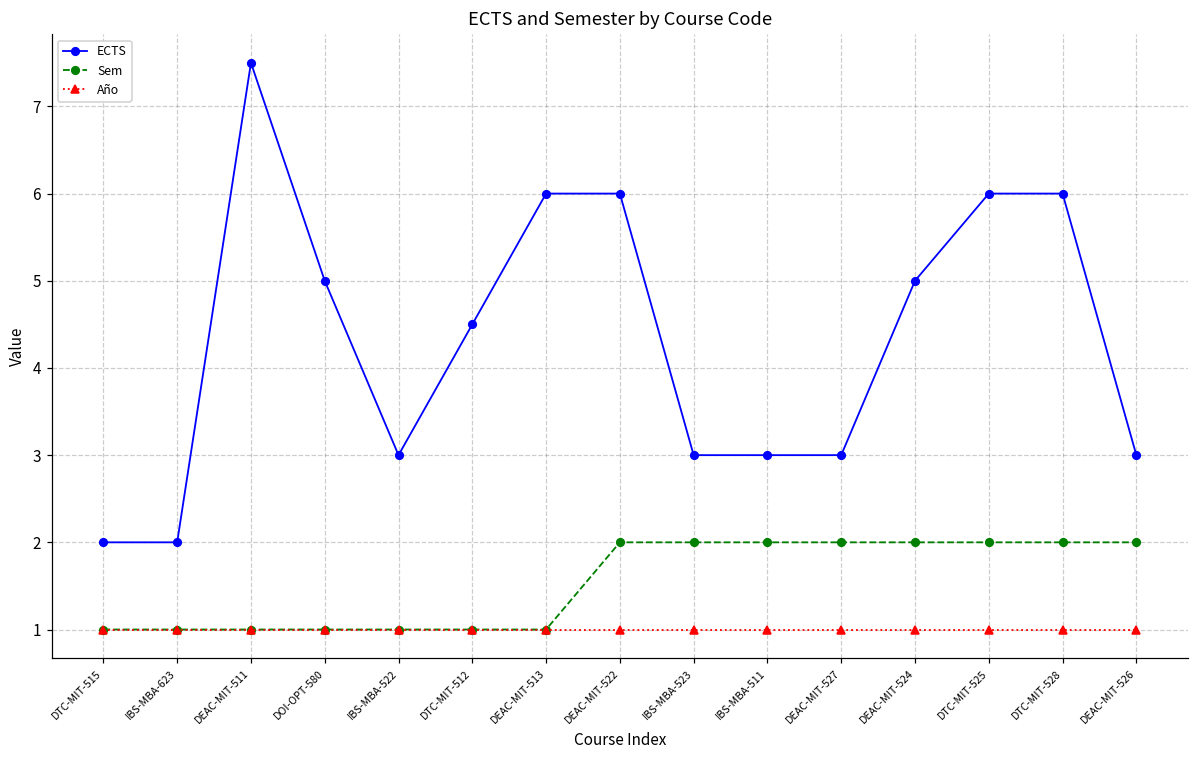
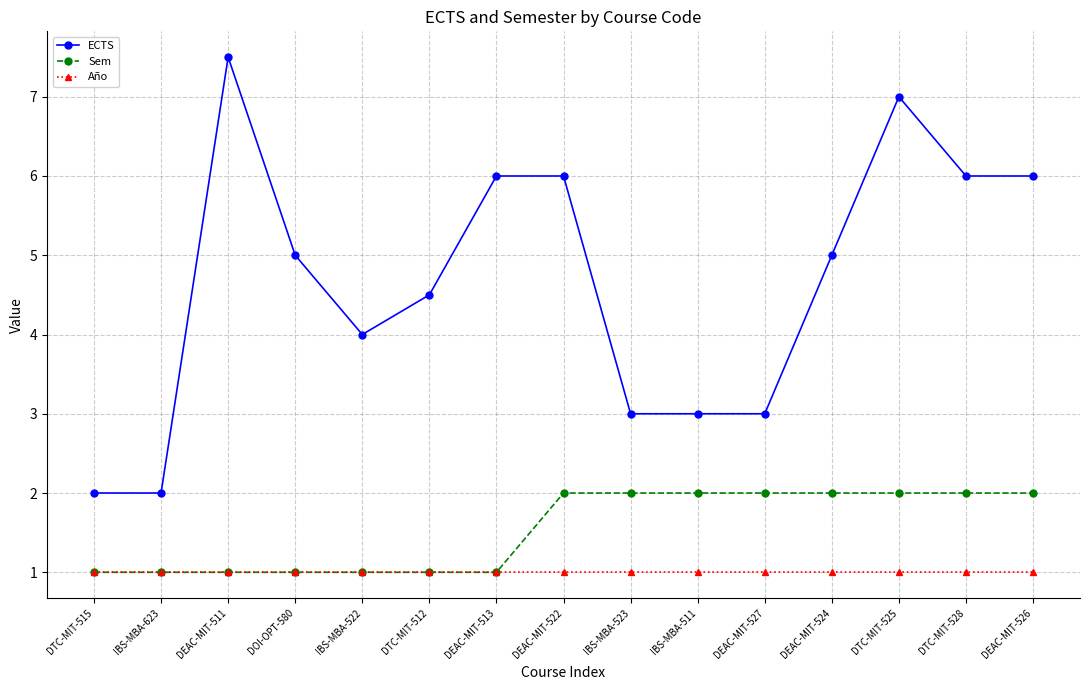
  {
    "ECTS": {
      "DTC-MIT-515": 2,
      "IBS-MBA-623": 2,
      "DEAC-MIT-511": 7.5,
      "DOI-OPT-580": 5,
-     "IBS-MBA-522": 3,
+     "IBS-MBA-522": 4,
      "DTC-MIT-512": 4.5,
      "DEAC-MIT-513": 6,
      "DEAC-MIT-522": 6,
      "IBS-MBA-523": 3,
      "IBS-MBA-511": 3,
      "DEAC-MIT-527": 3,
      "DEAC-MIT-524": 5,
-     "DTC-MIT-525": 6,
+     "DTC-MIT-525": 7,
      "DTC-MIT-528": 6,
-     "DEAC-MIT-526": 3
+     "DEAC-MIT-526": 6
    },
    "Sem": {
      "DEAC-MIT-522": 2,
      "IBS-MBA-523": 2,
      "IBS-MBA-511": 2,
      "DEAC-MIT-527": 2,
      "DEAC-MIT-524": 2,
      "DTC-MIT-525": 2,
      "DTC-MIT-528": 2,
      "DEAC-MIT-526": 2
    },
    "Año": {
      "DEAC-MIT-522": 1,
      "IBS-MBA-523": 1,
      "IBS-MBA-511": 1,
      "DEAC-MIT-527": 1,
      "DEAC-MIT-524": 1,
      "DTC-MIT-525": 1,
      "DTC-MIT-528": 1,
      "DEAC-MIT-526": 1
    }
  }
